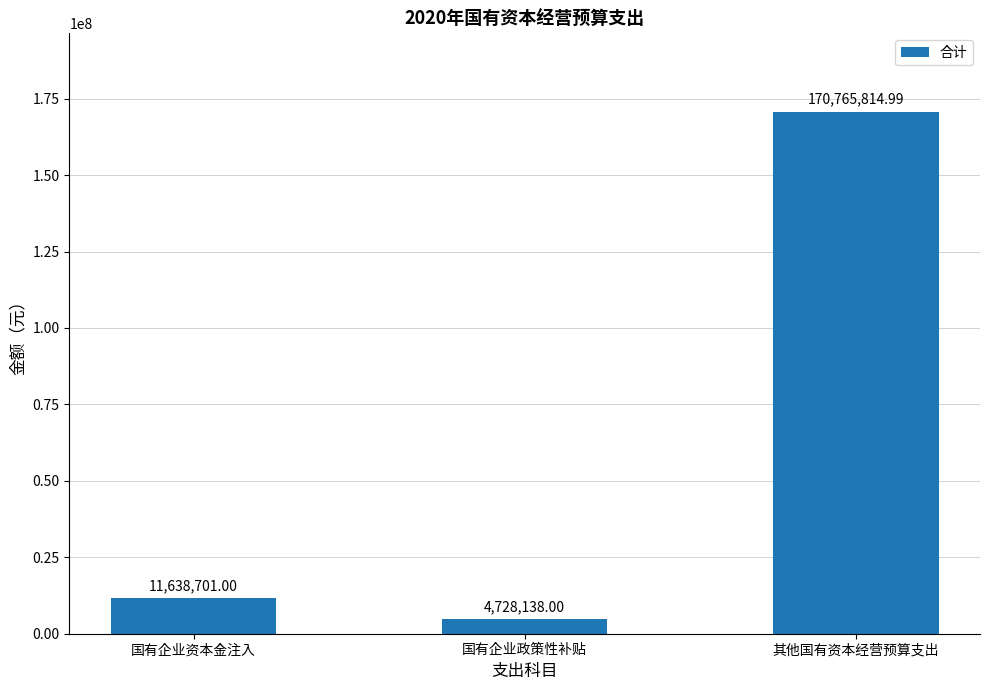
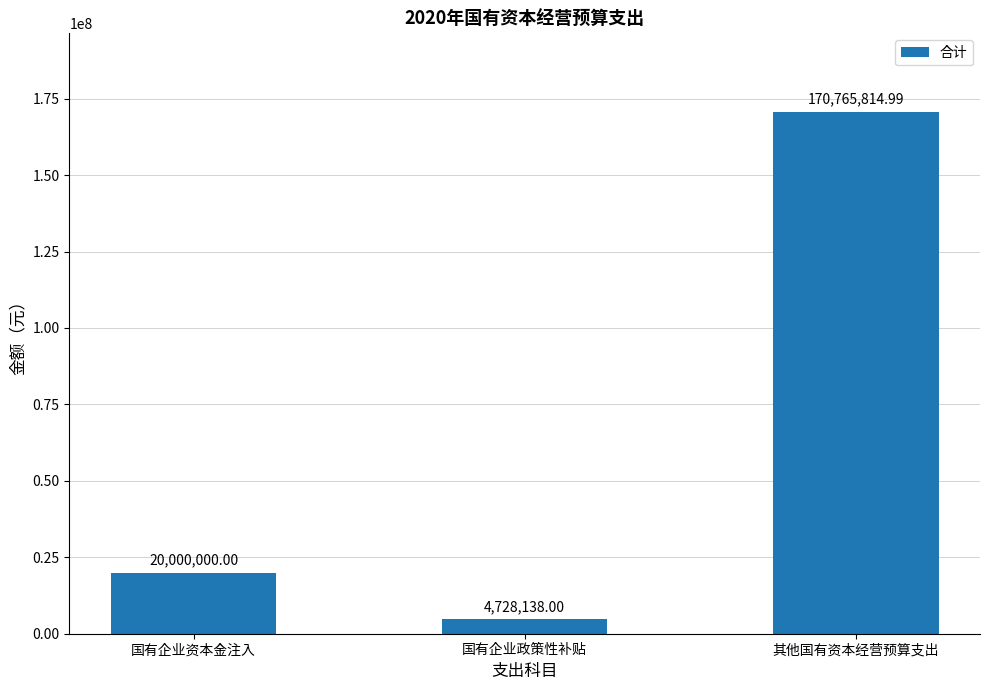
  {
-   "国有企业资本金注入": "11,638,701.00",
+   "国有企业资本金注入": "20,000,000.00",
    "国有企业政策性补贴": "4,728,138.00",
    "其他国有资本经营预算支出": "170,765,814.99"
  }
